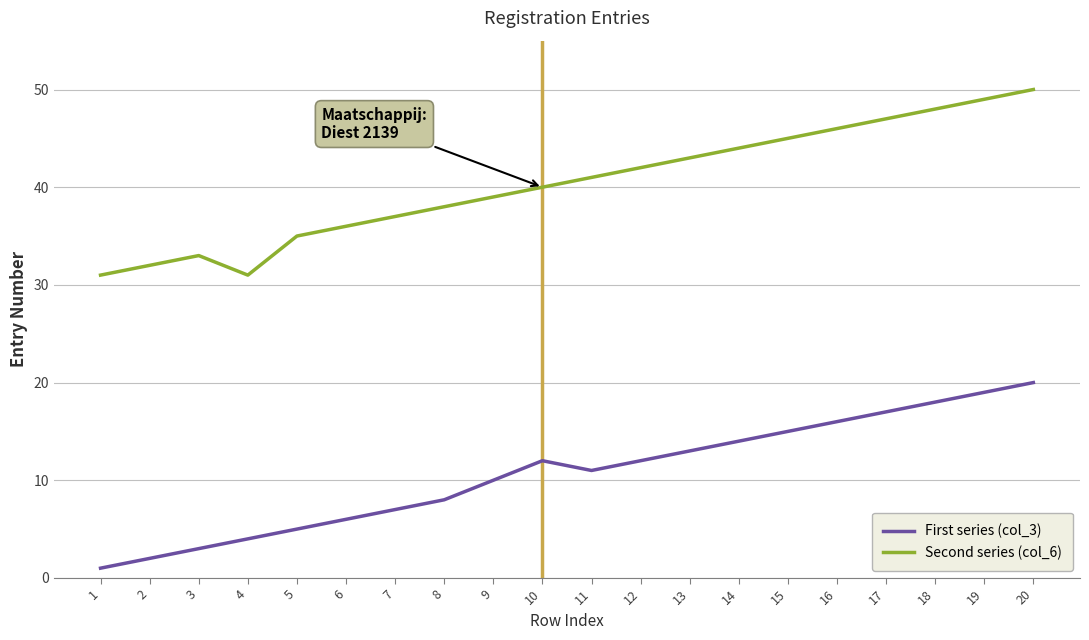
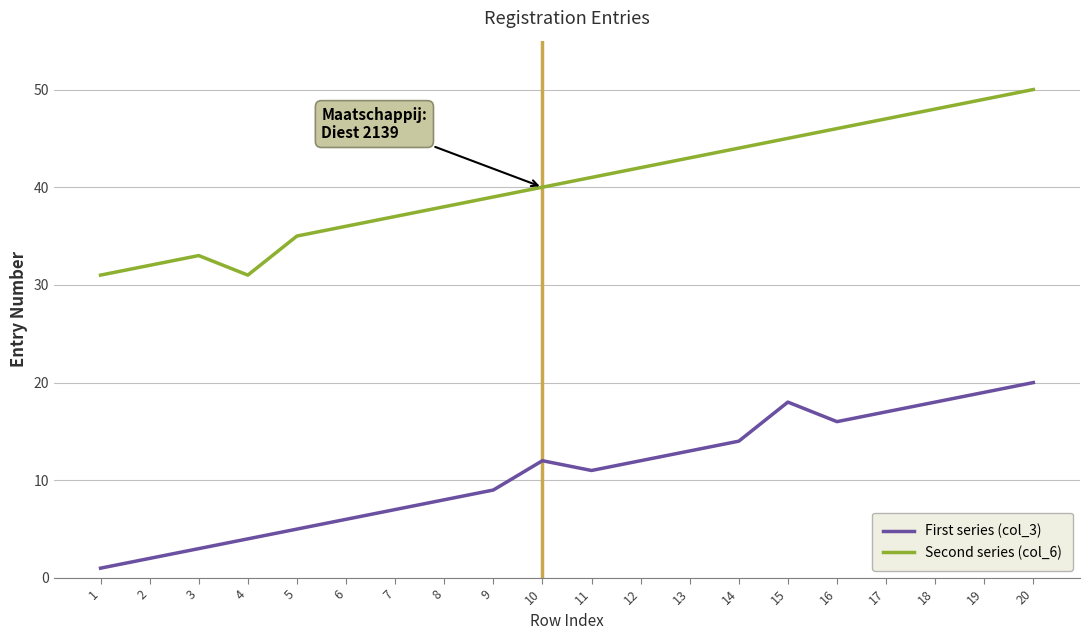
  {
    "First series (col_3)": {
      "1": 1,
      "2": 2,
      "3": 3,
      "4": 4,
      "5": 5,
      "6": 6,
      "7": 7,
      "8": 8,
-     "9": 10,
+     "9": 9,
      "10": 12,
      "11": 11,
      "12": 12,
      "13": 13,
      "14": 14,
-     "15": 15,
+     "15": 18,
      "16": 16,
      "17": 17,
      "18": 18,
      "19": 19,
      "20": 20
    },
    "Second series (col_6)": {
      "1": 31,
      "2": 32,
      "3": 33,
      "4": 31,
      "5": 35,
      "6": 36,
      "7": 37,
      "8": 38,
      "9": 39,
      "11": 41,
      "12": 42,
      "13": 43,
      "14": 44,
      "15": 45,
      "16": 46,
      "17": 47,
      "18": 48,
      "19": 49,
      "20": 50
    }
  }
